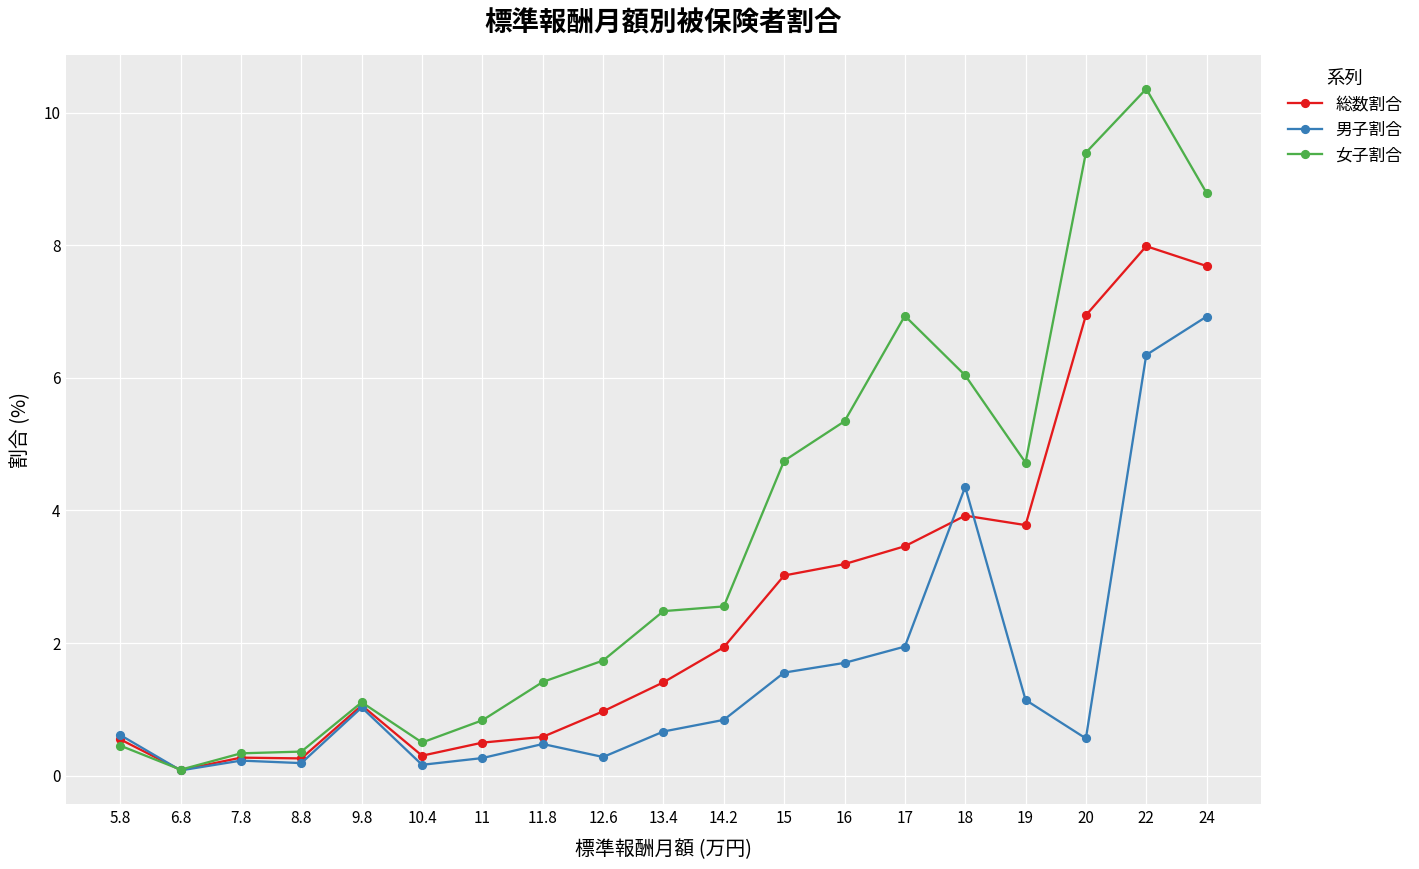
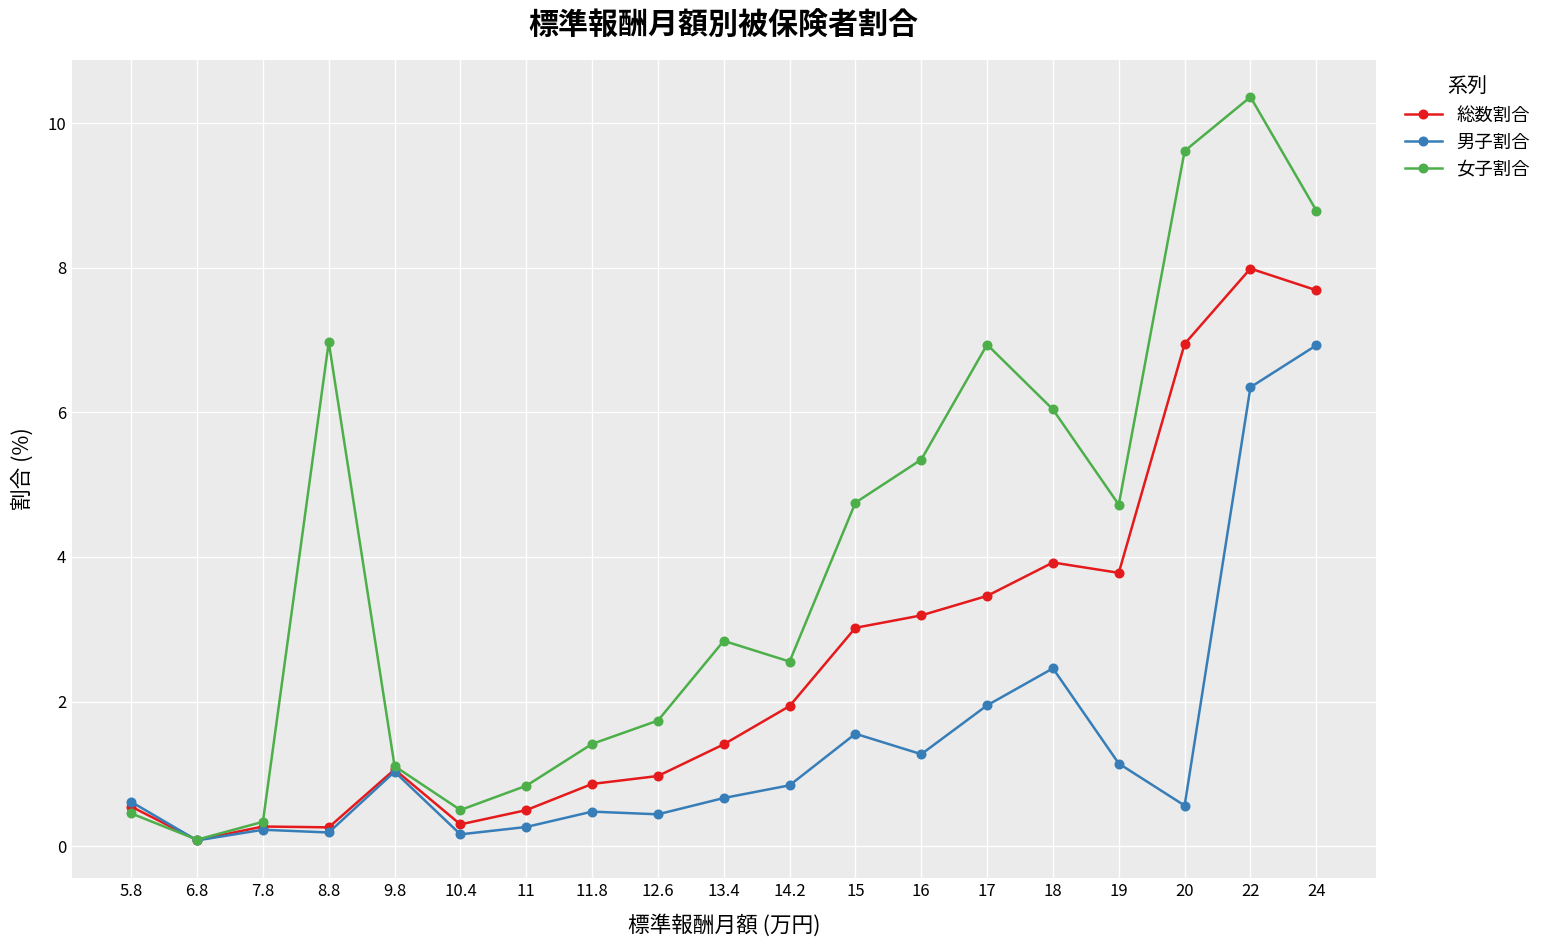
  {
    "総数割合": {
      "5.8": 0.5,
      "7.8": 0.3,
      "8.8": 0.3,
      "10.4": 0.3,
      "11": 0.5,
-     "11.8": 0.6,
+     "11.8": 0.9,
      "12.6": 1.0,
      "13.4": 1.4,
      "14.2": 1.9,
      "15": 3.0,
      "16": 3.2,
      "17": 3.5,
      "18": 3.9,
      "19": 3.8,
      "20": 6.9,
      "22": 8.0,
      "24": 7.7
    },
    "男子割合": {
      "5.8": 0.6,
      "7.8": 0.2,
      "8.8": 0.2,
      "10.4": 0.2,
      "11": 0.3,
      "11.8": 0.5,
-     "12.6": 0.3,
+     "12.6": 0.4,
      "13.4": 0.7,
      "14.2": 0.8,
      "15": 1.6,
-     "16": 1.7,
+     "16": 1.3,
      "17": 1.9,
-     "18": 4.4,
+     "18": 2.5,
      "19": 1.1,
      "20": 0.6,
      "22": 6.3,
      "24": 6.9
    },
    "女子割合": {
      "5.8": 0.5,
      "7.8": 0.3,
-     "8.8": 0.4,
+     "8.8": 7.0,
      "9.8": 1.1,
      "10.4": 0.5,
      "11": 0.8,
      "11.8": 1.4,
      "12.6": 1.7,
-     "13.4": 2.5,
+     "13.4": 2.8,
      "14.2": 2.6,
      "15": 4.8,
      "16": 5.3,
      "17": 6.9,
      "18": 6.0,
      "19": 4.7,
-     "20": 9.4,
+     "20": 9.6,
      "22": 10.4,
      "24": 8.8
    }
  }
